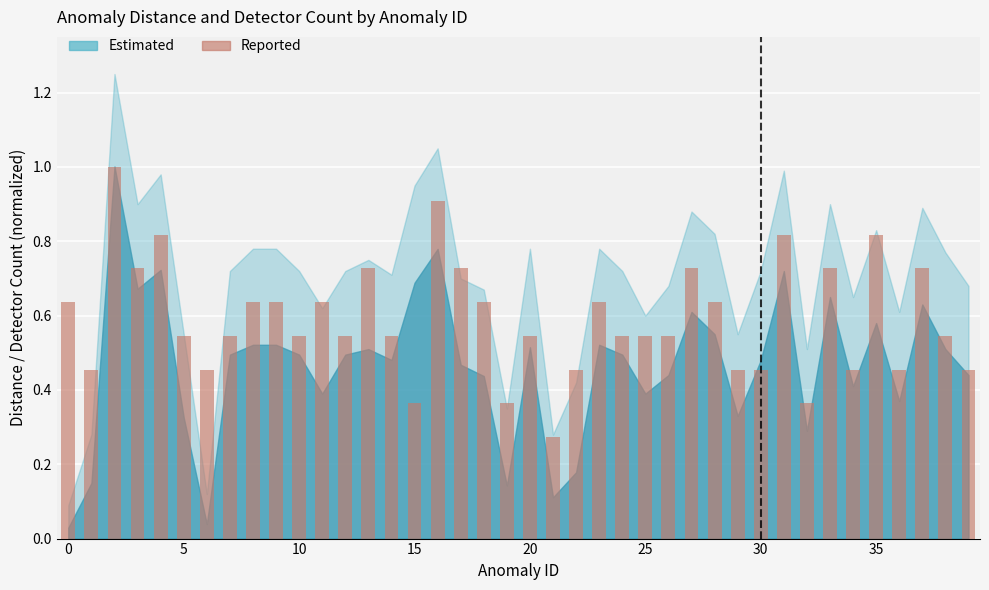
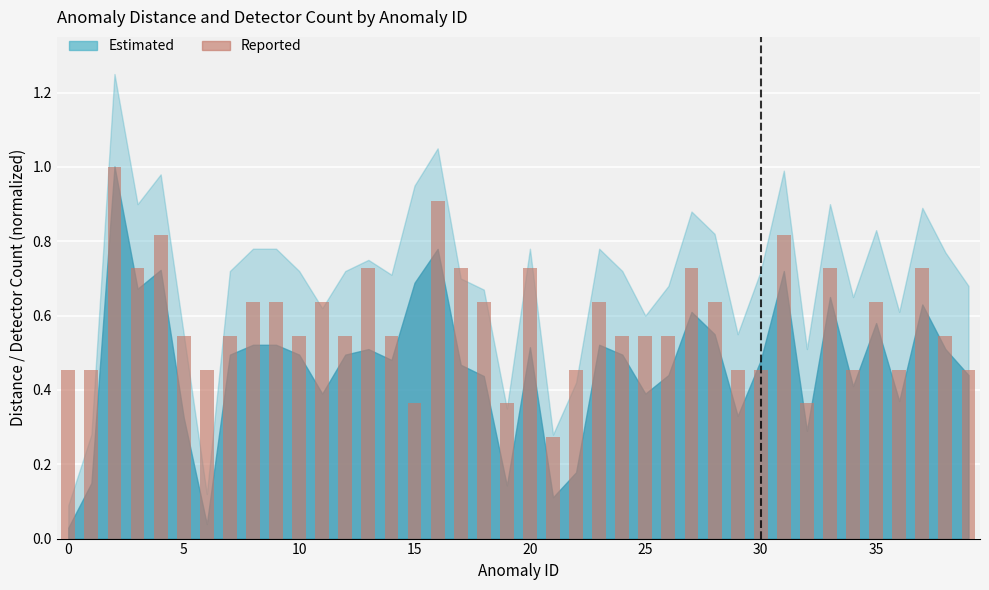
  {
    "Reported": {
-     "0": 0.64,
+     "0": 0.45,
      "5": 0.55,
      "10": 0.55,
      "15": 0.36,
-     "20": 0.55,
+     "20": 0.73,
      "25": 0.55,
      "30": 0.45,
-     "35": 0.82
+     "35": 0.64
    }
  }
